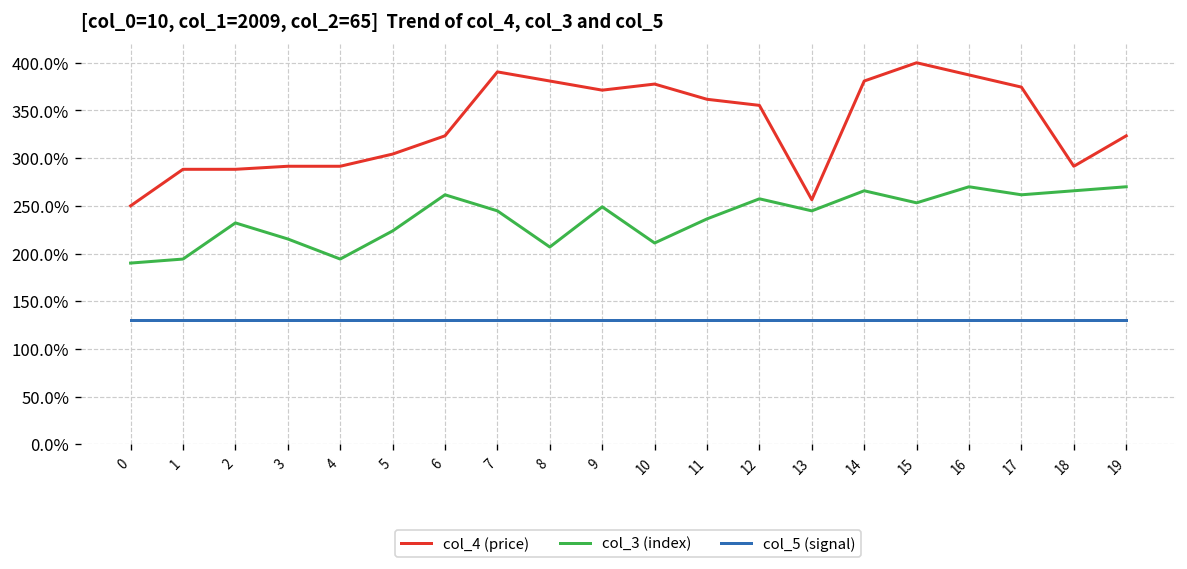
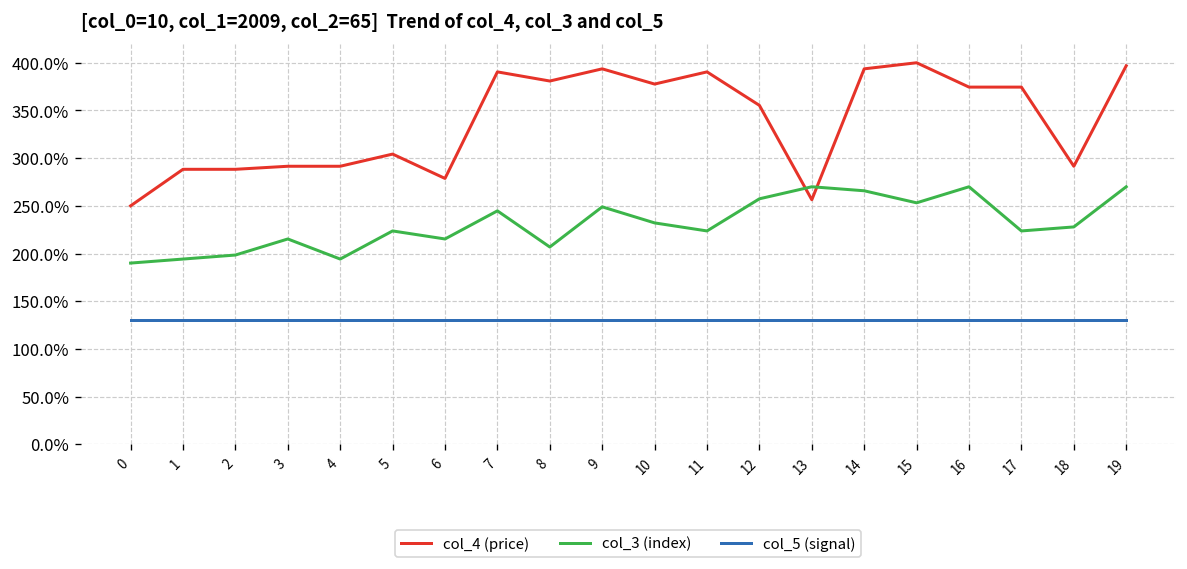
  {
    "col_4 (price)": {
      "0": "250%",
      "1": "290%",
      "2": "290%",
      "3": "290%",
      "4": "290%",
      "5": "300%",
-     "6": "320%",
+     "6": "280%",
      "7": "390%",
      "8": "380%",
-     "9": "370%",
+     "9": "390%",
      "10": "380%",
-     "11": "360%",
+     "11": "390%",
      "12": "360%",
      "13": "260%",
-     "14": "380%",
+     "14": "390%",
      "15": "400%",
-     "16": "390%",
+     "16": "370%",
      "17": "370%",
      "18": "290%",
-     "19": "320%"
+     "19": "400%"
    },
    "col_3 (index)": {
      "0": "190%",
      "1": "190%",
-     "2": "230%",
+     "2": "200%",
      "3": "220%",
      "4": "190%",
      "5": "220%",
-     "6": "260%",
+     "6": "220%",
      "7": "240%",
      "8": "210%",
      "9": "250%",
-     "10": "210%",
-     "11": "240%",
+     "10": "230%",
+     "11": "220%",
      "12": "260%",
-     "13": "240%",
+     "13": "270%",
      "14": "270%",
      "15": "250%",
      "16": "270%",
-     "17": "260%",
-     "18": "270%",
+     "17": "220%",
+     "18": "230%",
      "19": "270%"
    },
    "col_5 (signal)": {
      "0": "130%",
      "1": "130%",
      "2": "130%",
      "3": "130%",
      "4": "130%",
      "5": "130%",
      "6": "130%",
      "7": "130%",
      "8": "130%",
      "9": "130%",
      "10": "130%",
      "11": "130%",
      "12": "130%",
      "13": "130%",
      "14": "130%",
      "15": "130%",
      "16": "130%",
      "17": "130%",
      "18": "130%",
      "19": "130%"
    }
  }
